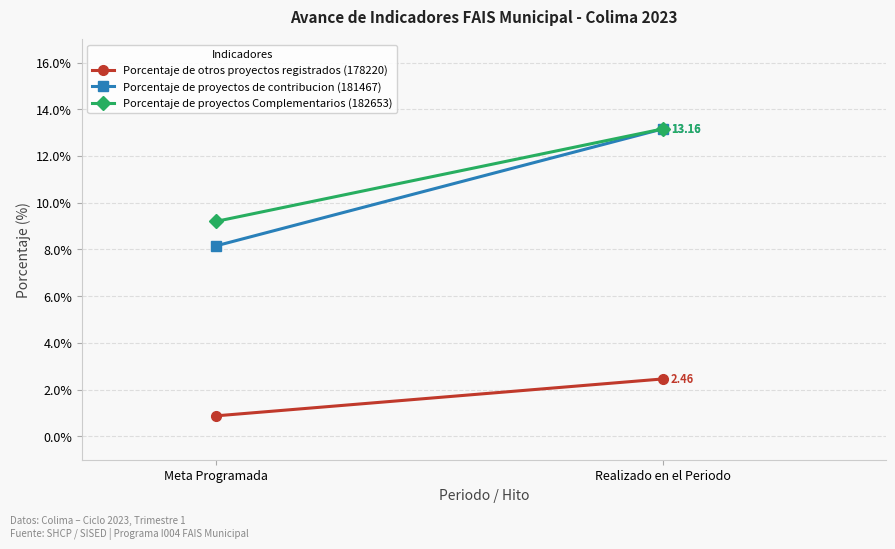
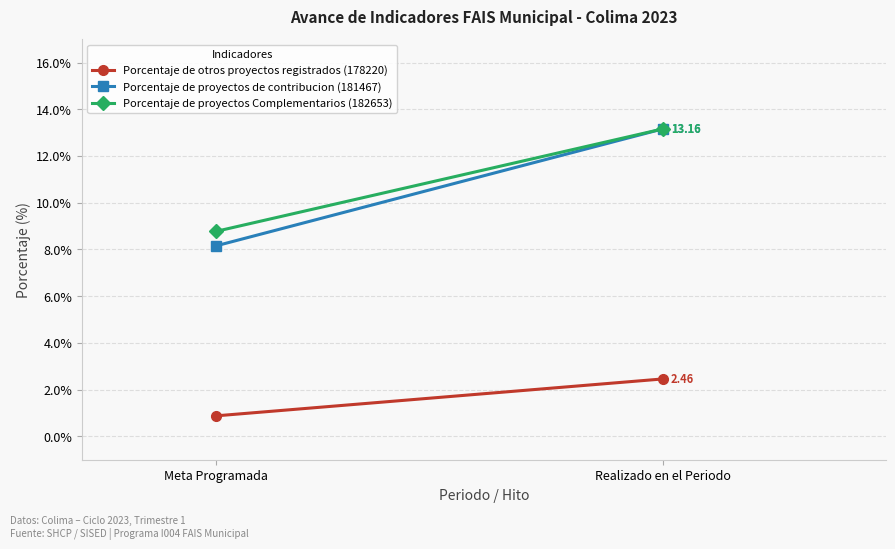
  {
    "Porcentaje de otros proyectos registrados (178220)": {
      "Realizado en el Periodo": "2.46"
    },
    "Porcentaje de proyectos de contribucion (181467)": {
      "Meta Programada": "8.2%"
    },
    "Porcentaje de proyectos Complementarios (182653)": {
-     "Meta Programada": "9.2%"
+     "Meta Programada": "8.8%"
    }
  }
